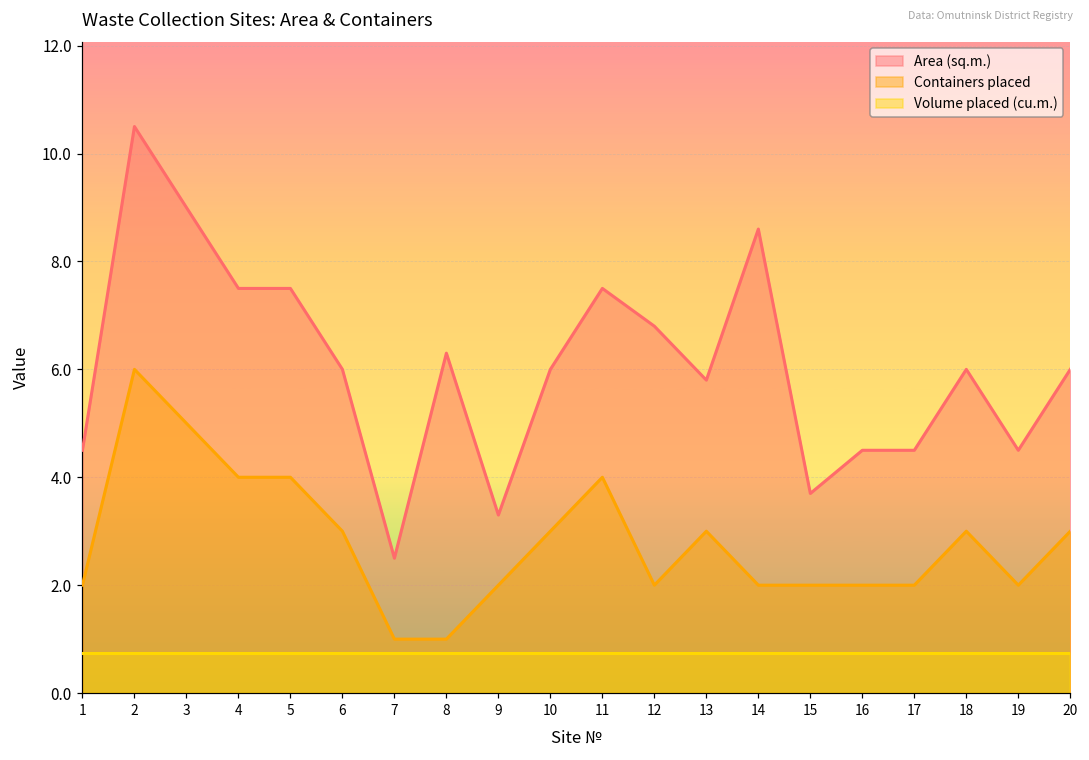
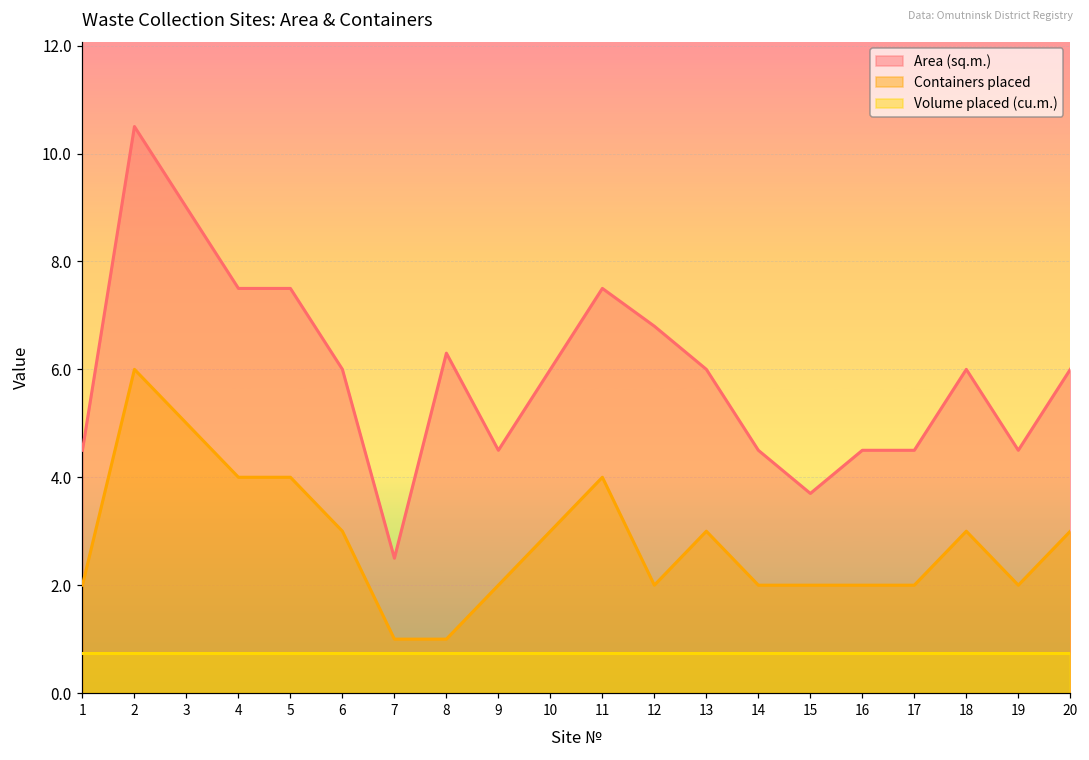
  {
    "Area (sq.m.)": {
      "1": 4.5,
      "2": 10.5,
      "3": 9.0,
      "4": 7.5,
      "5": 7.5,
      "6": 6.0,
      "7": 2.5,
      "8": 6.3,
-     "9": 3.3,
+     "9": 4.5,
      "10": 6.0,
      "11": 7.5,
      "12": 6.8,
-     "13": 5.8,
-     "14": 8.6,
+     "13": 6.0,
+     "14": 4.5,
      "15": 3.7,
      "16": 4.5,
      "17": 4.5,
      "18": 6.0,
      "19": 4.5,
      "20": 6.0
    }
  }
